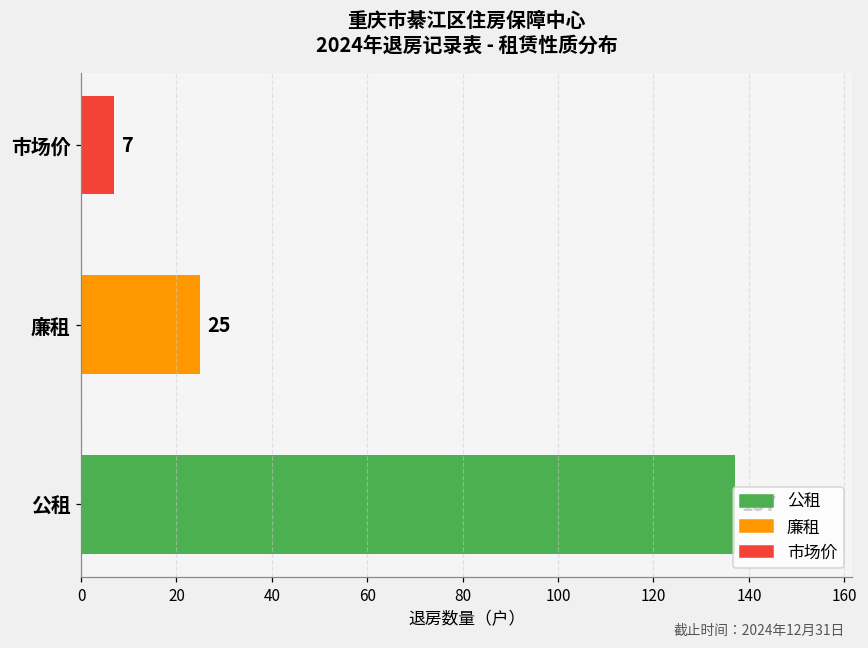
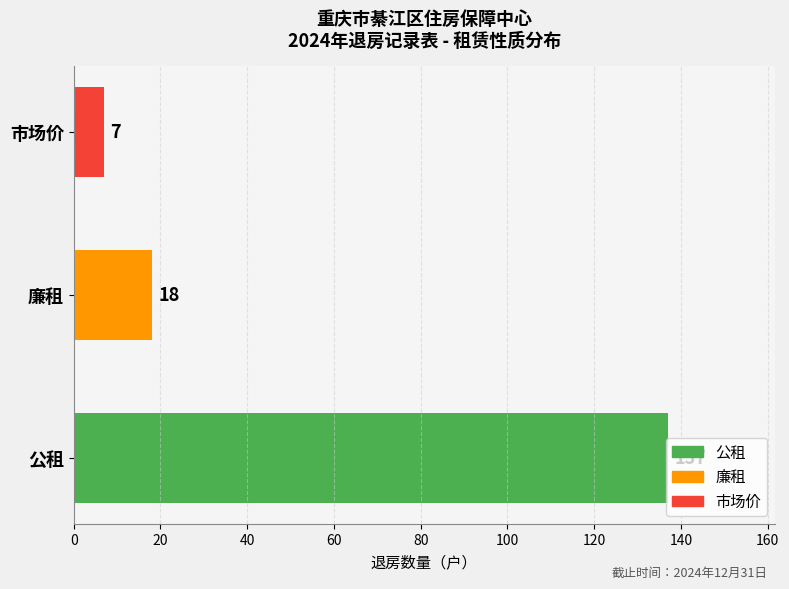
  {
    "廉租": {
-     "廉租": 25
+     "廉租": 18
    },
    "市场价": {
      "市场价": 7
    }
  }
